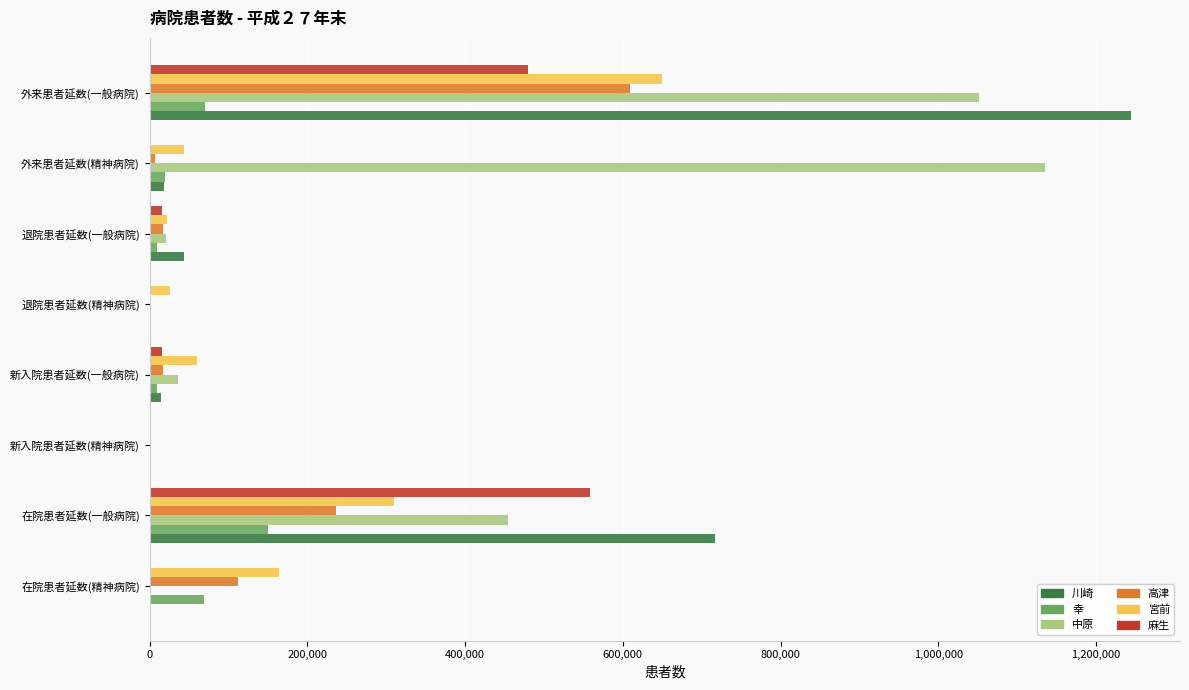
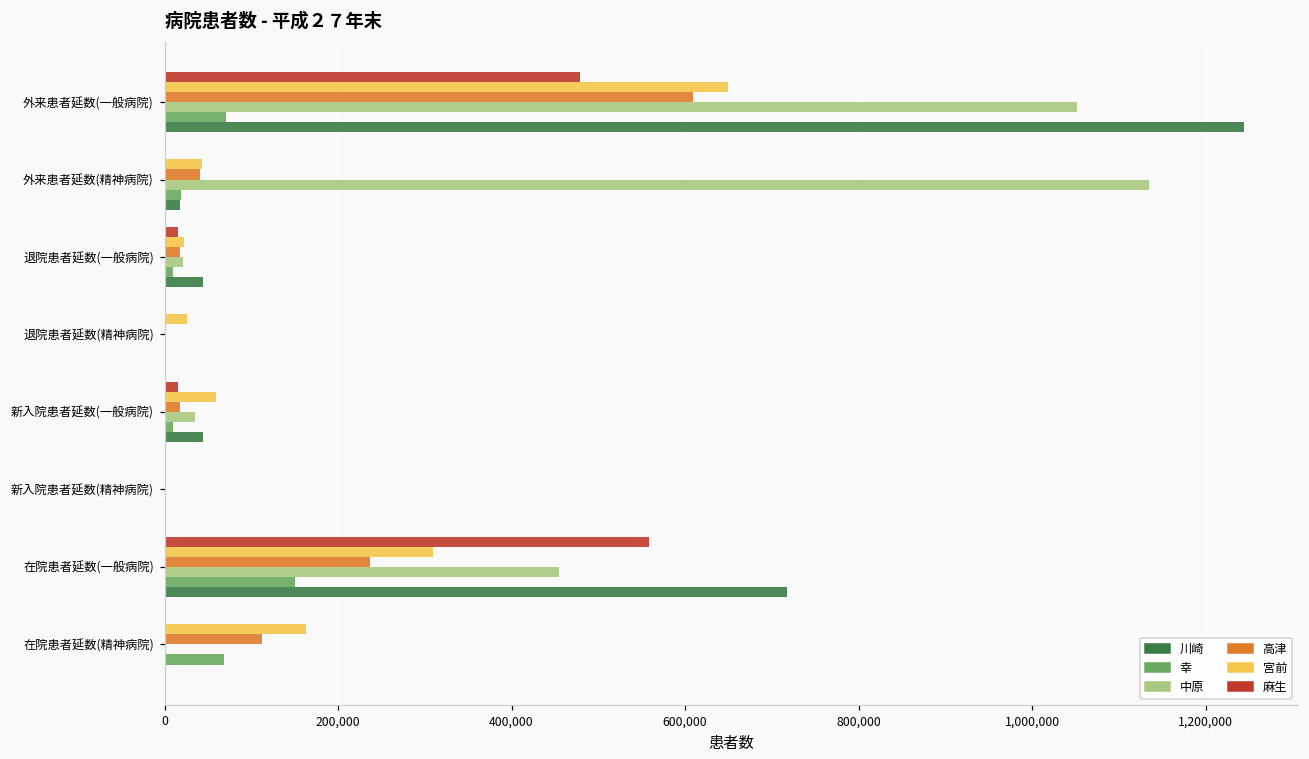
  {
    "川崎": {
      "外来患者延数(一般病院)": "1,240,000",
      "外来患者延数(精神病院)": "20,000",
      "退院患者延数(一般病院)": "40,000",
      "退院患者延数(精神病院)": "0",
-     "新入院患者延数(一般病院)": "10,000",
+     "新入院患者延数(一般病院)": "40,000",
      "新入院患者延数(精神病院)": "0",
      "在院患者延数(一般病院)": "720,000",
      "在院患者延数(精神病院)": "0"
    },
    "幸": {
      "外来患者延数(一般病院)": "70,000",
      "外来患者延数(精神病院)": "20,000",
      "退院患者延数(一般病院)": "10,000",
      "新入院患者延数(一般病院)": "10,000",
      "在院患者延数(一般病院)": "150,000",
      "在院患者延数(精神病院)": "70,000"
    },
    "中原": {
      "外来患者延数(一般病院)": "1,050,000",
      "外来患者延数(精神病院)": "1,140,000",
      "退院患者延数(一般病院)": "20,000",
      "退院患者延数(精神病院)": "0",
      "新入院患者延数(一般病院)": "40,000",
      "新入院患者延数(精神病院)": "0",
      "在院患者延数(一般病院)": "450,000",
      "在院患者延数(精神病院)": "0"
    },
    "高津": {
      "外来患者延数(一般病院)": "610,000",
-     "外来患者延数(精神病院)": "10,000",
+     "外来患者延数(精神病院)": "40,000",
      "退院患者延数(一般病院)": "20,000",
      "新入院患者延数(一般病院)": "20,000",
      "在院患者延数(一般病院)": "240,000",
      "在院患者延数(精神病院)": "110,000"
    },
    "宮前": {
      "外来患者延数(一般病院)": "650,000",
      "外来患者延数(精神病院)": "40,000",
      "退院患者延数(一般病院)": "20,000",
      "退院患者延数(精神病院)": "30,000",
      "新入院患者延数(一般病院)": "60,000",
      "在院患者延数(一般病院)": "310,000",
      "在院患者延数(精神病院)": "160,000"
    },
    "麻生": {
      "外来患者延数(一般病院)": "480,000",
      "外来患者延数(精神病院)": "0",
      "退院患者延数(一般病院)": "20,000",
      "退院患者延数(精神病院)": "0",
      "新入院患者延数(一般病院)": "20,000",
      "新入院患者延数(精神病院)": "0",
      "在院患者延数(一般病院)": "560,000",
      "在院患者延数(精神病院)": "0"
    }
  }
